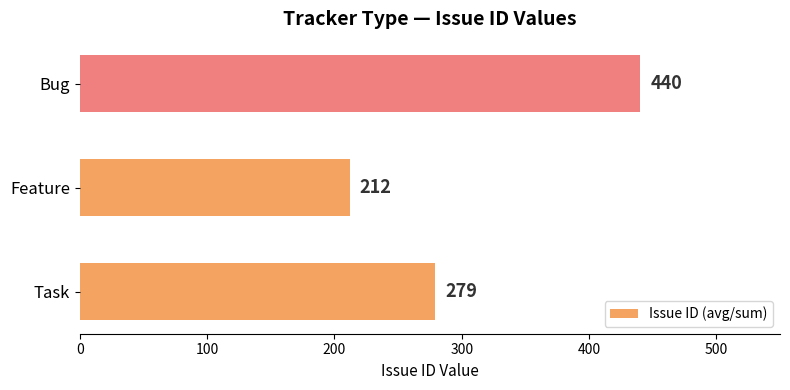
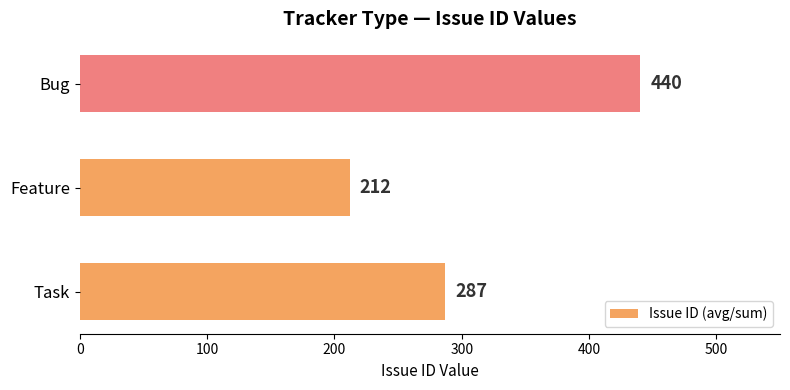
  {
    "Bug": 440,
    "Feature": 212,
-   "Task": 279
+   "Task": 287
  }
